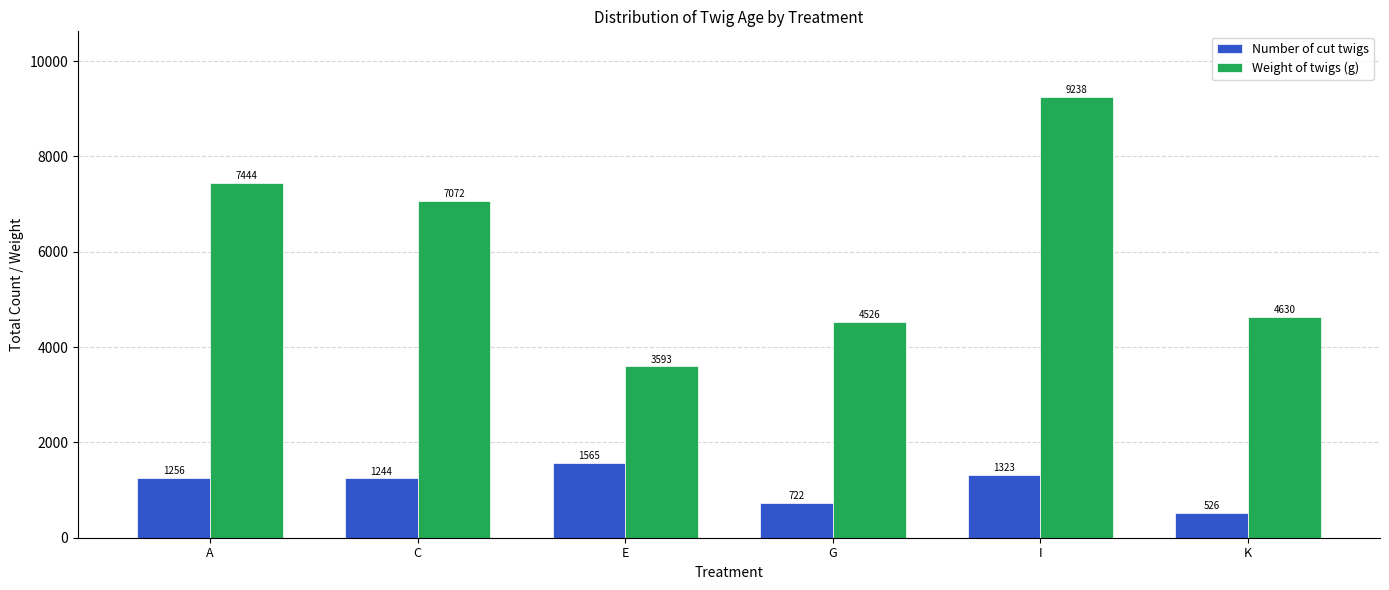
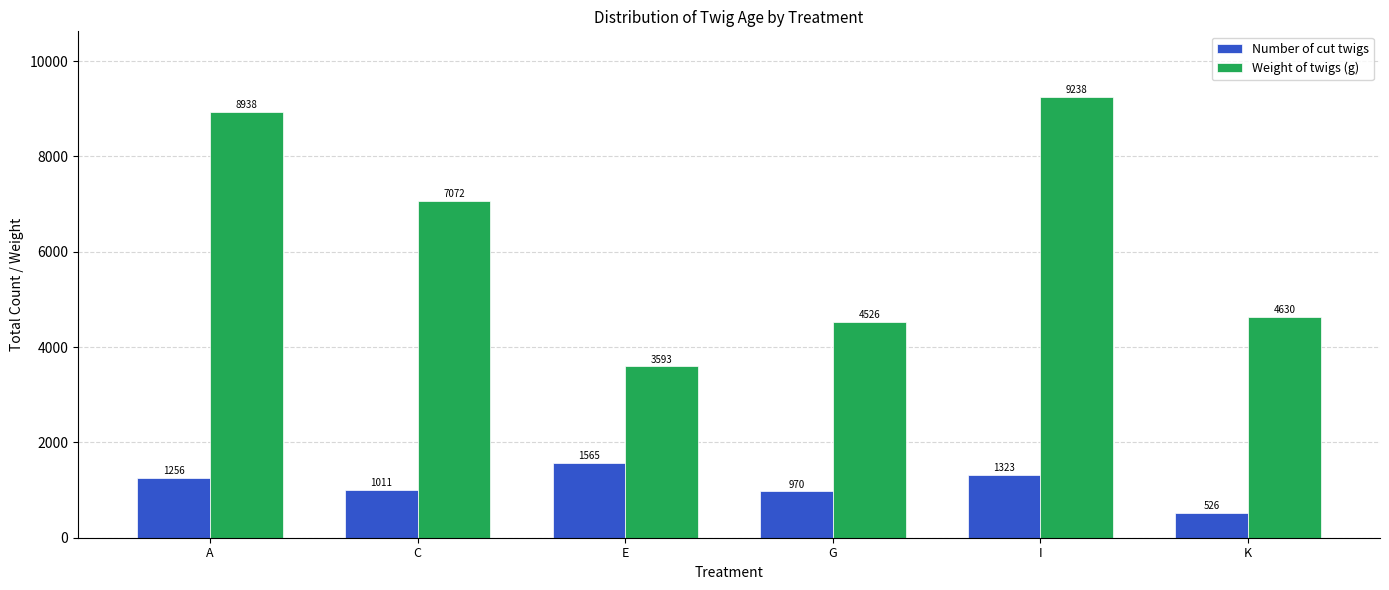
  {
    "Number of cut twigs": {
      "A": 1256,
-     "C": 1244,
+     "C": 1011,
      "E": 1565,
-     "G": 722,
+     "G": 970,
      "I": 1323,
      "K": 526
    },
    "Weight of twigs (g)": {
-     "A": 7444,
+     "A": 8938,
      "C": 7072,
      "E": 3593,
      "G": 4526,
      "I": 9238,
      "K": 4630
    }
  }
